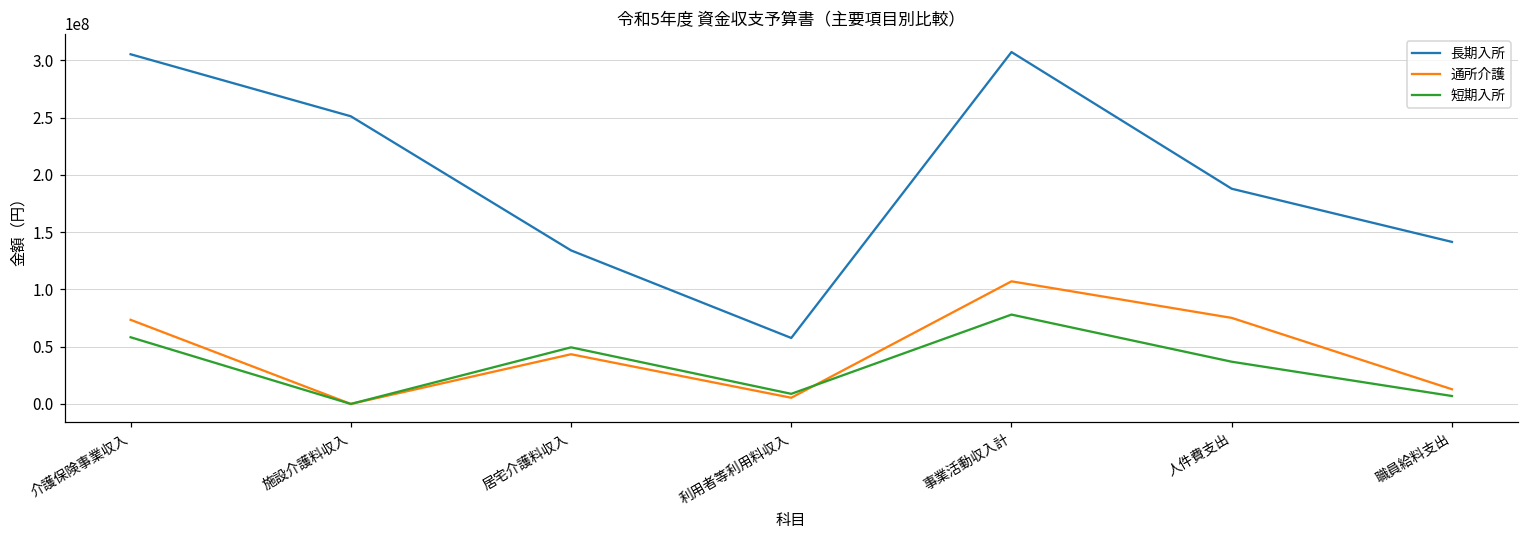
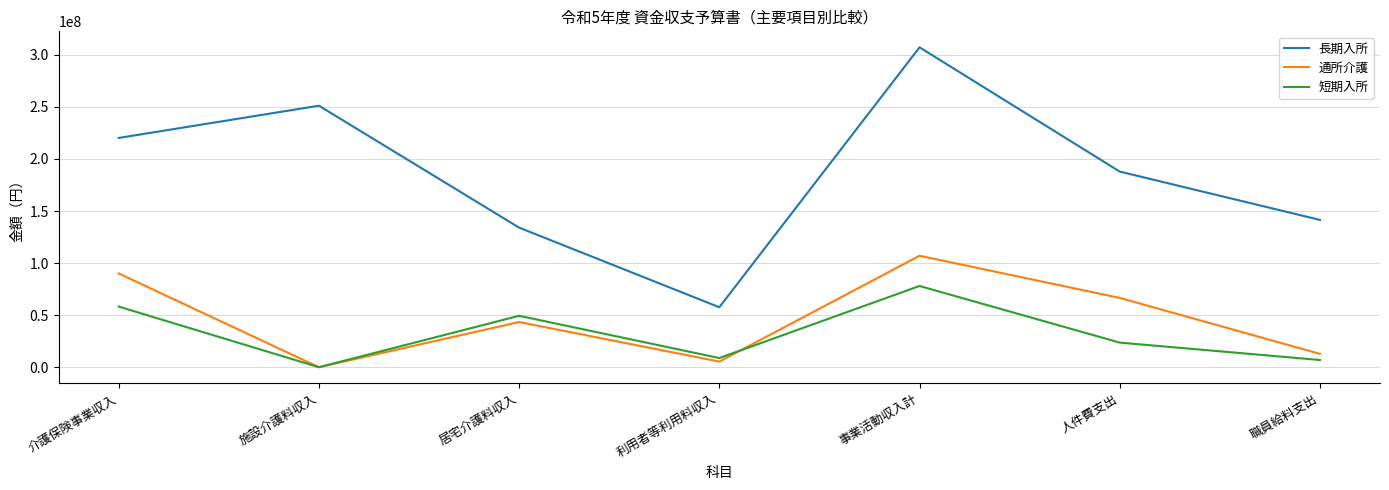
  {
    "長期入所": {
-     "介護保険事業収入": 305000000,
+     "介護保険事業収入": 220000000,
      "施設介護料収入": 251000000,
      "居宅介護料収入": 134000000,
      "利用者等利用料収入": 58000000,
      "事業活動収入計": 307000000,
      "人件費支出": 188000000,
      "職員給料支出": 141000000
    },
    "通所介護": {
-     "介護保険事業収入": 73000000,
+     "介護保険事業収入": 90000000,
      "居宅介護料収入": 43000000,
      "利用者等利用料収入": 5000000,
      "事業活動収入計": 107000000,
-     "人件費支出": 75000000,
+     "人件費支出": 67000000,
      "職員給料支出": 13000000
    },
    "短期入所": {
      "介護保険事業収入": 58000000,
      "居宅介護料収入": 49000000,
      "利用者等利用料収入": 9000000,
      "事業活動収入計": 78000000,
-     "人件費支出": 37000000,
+     "人件費支出": 24000000,
      "職員給料支出": 7000000
    }
  }
